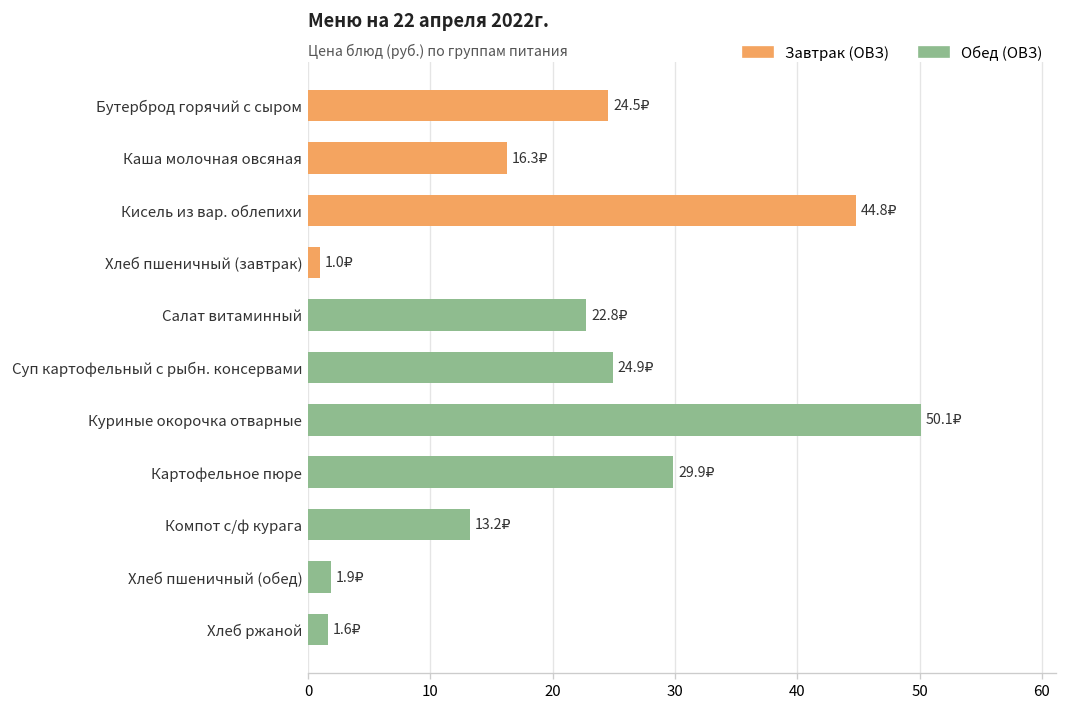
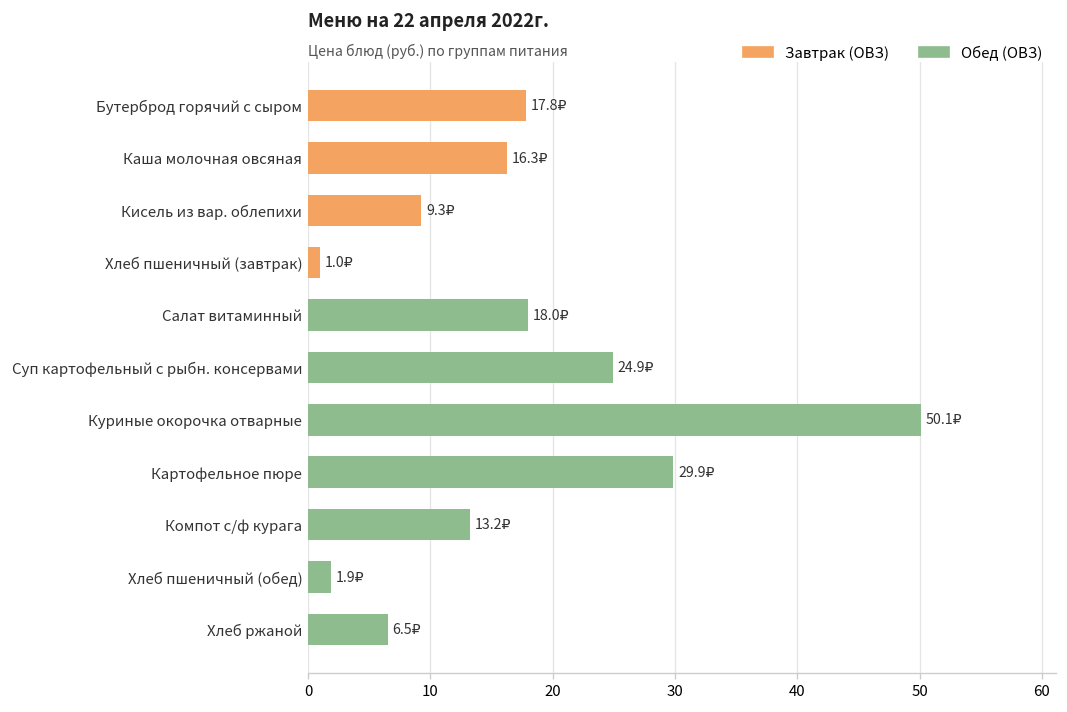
  {
-   "Бутерброд горячий с сыром": "24.5₽",
+   "Бутерброд горячий с сыром": "17.8₽",
    "Каша молочная овсяная": "16.3₽",
-   "Кисель из вар. облепихи": "44.8₽",
+   "Кисель из вар. облепихи": "9.3₽",
    "Хлеб пшеничный (завтрак)": "1.0₽",
-   "Салат витаминный": "22.8₽",
+   "Салат витаминный": "18.0₽",
    "Суп картофельный с рыбн. консервами": "24.9₽",
    "Куриные окорочка отварные": "50.1₽",
    "Картофельное пюре": "29.9₽",
    "Компот с/ф курага": "13.2₽",
    "Хлеб пшеничный (обед)": "1.9₽",
-   "Хлеб ржаной": "1.6₽"
+   "Хлеб ржаной": "6.5₽"
  }
